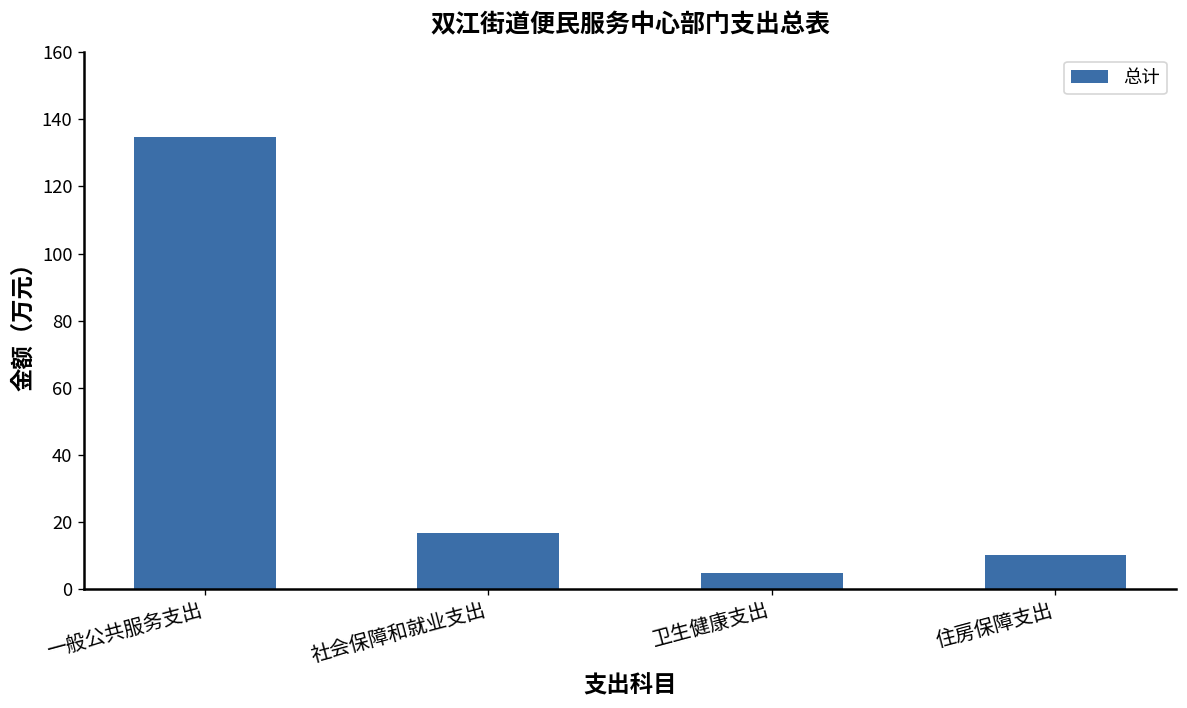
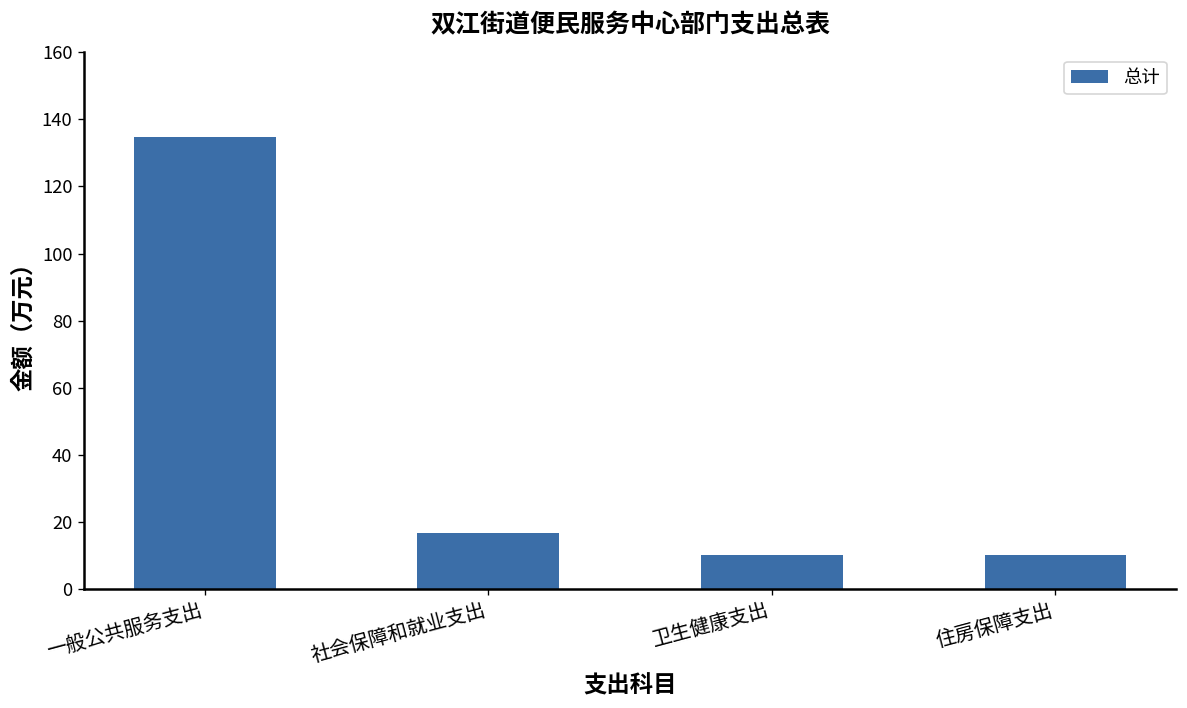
  {
    "一般公共服务支出": 135,
    "社会保障和就业支出": 17,
-   "卫生健康支出": 5,
+   "卫生健康支出": 10,
    "住房保障支出": 10
  }
